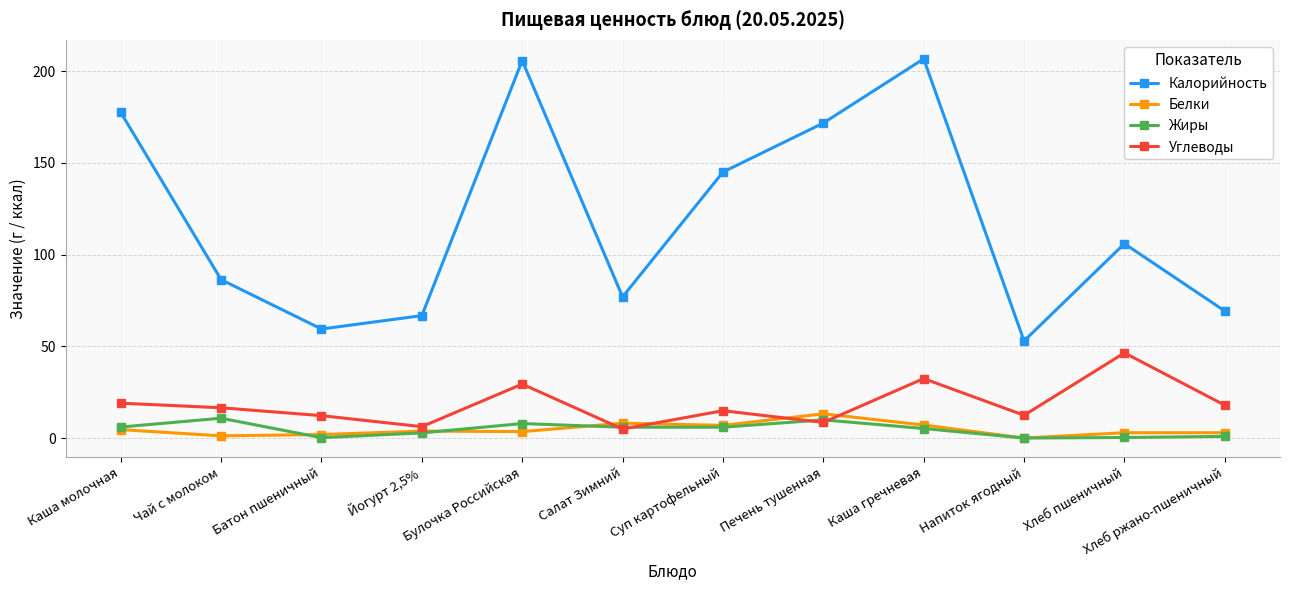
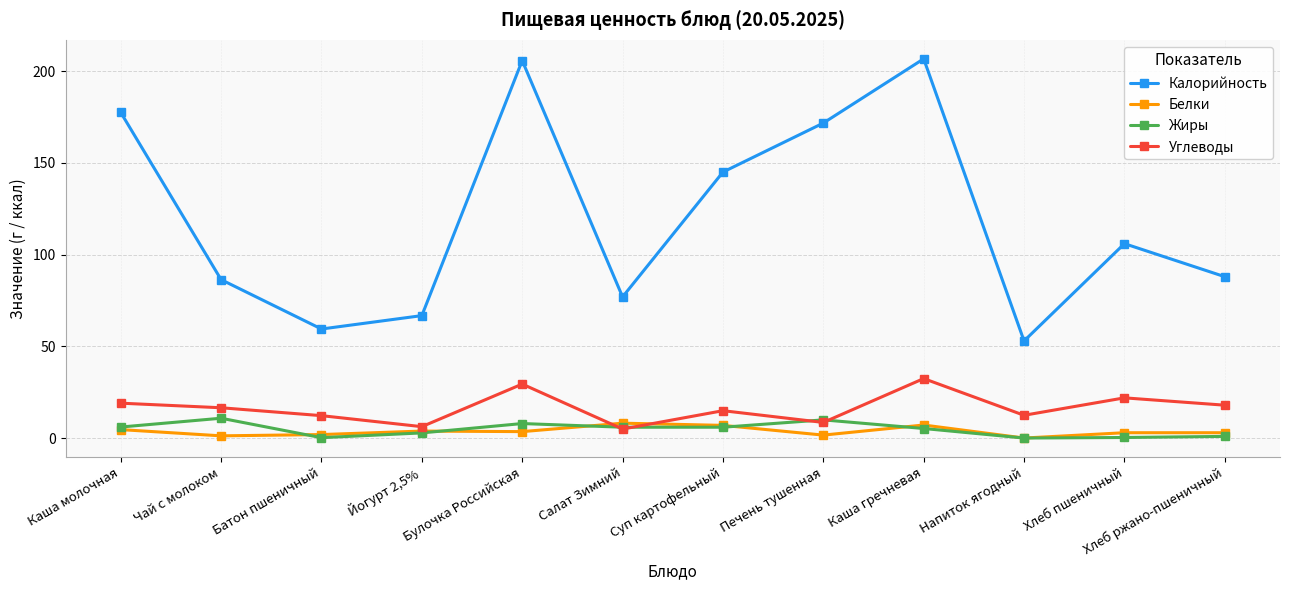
  {
    "Калорийность": {
      "Каша молочная": 178,
      "Чай с молоком": 86,
      "Батон пшеничный": 60,
      "Йогурт 2,5%": 67,
      "Булочка Российская": 206,
      "Салат Зимний": 77,
      "Суп картофельный": 145,
      "Печень тушенная": 172,
      "Каша гречневая": 207,
      "Напиток ягодный": 53,
      "Хлеб пшеничный": 106,
-     "Хлеб ржано-пшеничный": 69
+     "Хлеб ржано-пшеничный": 88
    },
    "Белки": {
      "Каша молочная": 5,
      "Чай с молоком": 1,
      "Батон пшеничный": 2,
      "Булочка Российская": 4,
      "Салат Зимний": 8,
-     "Печень тушенная": 13,
+     "Печень тушенная": 2,
      "Каша гречневая": 7,
      "Хлеб пшеничный": 3,
      "Хлеб ржано-пшеничный": 3
    },
    "Жиры": {
      "Каша молочная": 6,
      "Чай с молоком": 11,
      "Батон пшеничный": 0,
      "Булочка Российская": 8,
      "Каша гречневая": 5,
      "Хлеб пшеничный": 0,
      "Хлеб ржано-пшеничный": 1
    },
    "Углеводы": {
      "Каша молочная": 19,
      "Чай с молоком": 17,
      "Батон пшеничный": 12,
      "Йогурт 2,5%": 6,
      "Булочка Российская": 30,
      "Суп картофельный": 15,
      "Каша гречневая": 33,
      "Напиток ягодный": 13,
-     "Хлеб пшеничный": 47,
+     "Хлеб пшеничный": 22,
      "Хлеб ржано-пшеничный": 18
    }
  }
